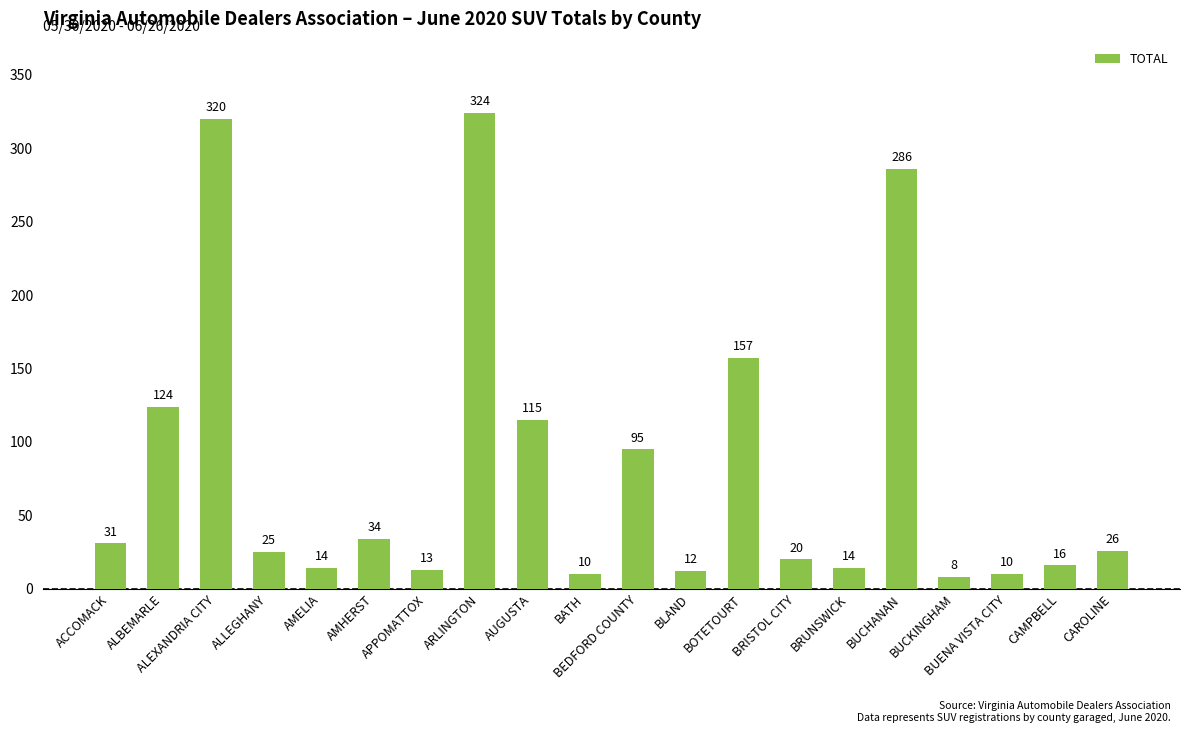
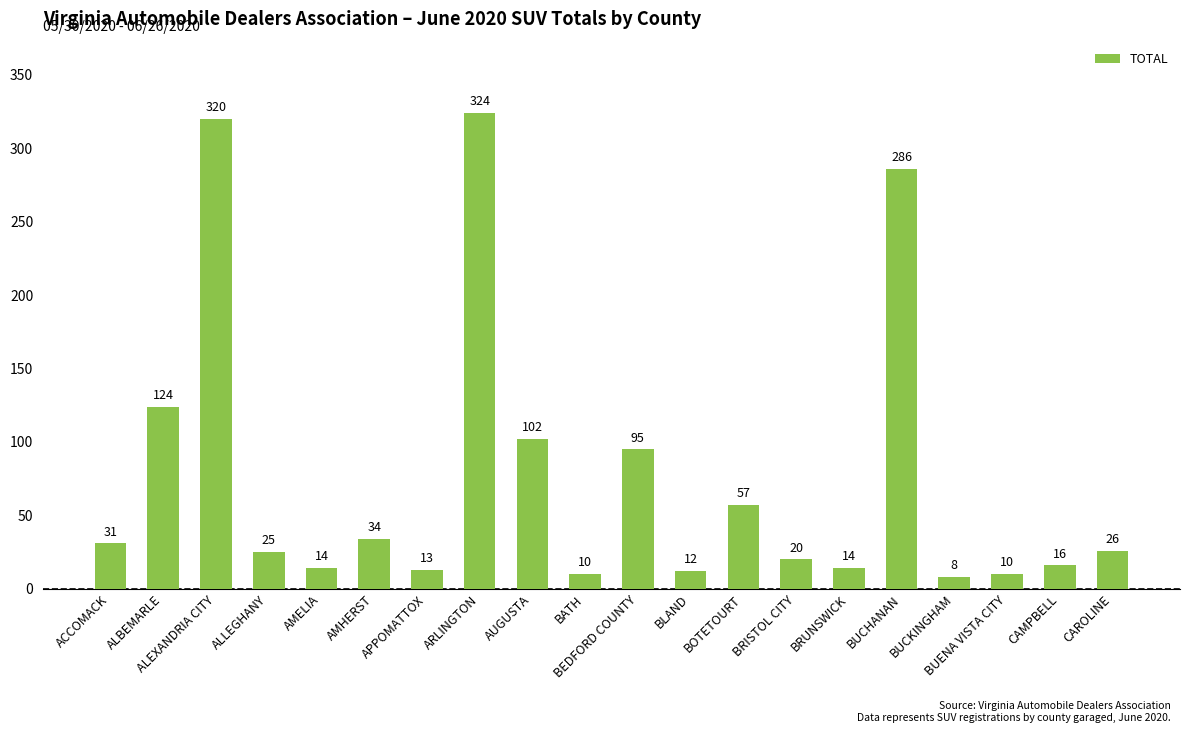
  {
    "ACCOMACK": 31,
    "ALBEMARLE": 124,
    "ALEXANDRIA CITY": 320,
    "ALLEGHANY": 25,
    "AMELIA": 14,
    "AMHERST": 34,
    "APPOMATTOX": 13,
    "ARLINGTON": 324,
-   "AUGUSTA": 115,
+   "AUGUSTA": 102,
    "BATH": 10,
    "BEDFORD COUNTY": 95,
    "BLAND": 12,
-   "BOTETOURT": 157,
+   "BOTETOURT": 57,
    "BRISTOL CITY": 20,
    "BRUNSWICK": 14,
    "BUCHANAN": 286,
    "BUCKINGHAM": 8,
    "BUENA VISTA CITY": 10,
    "CAMPBELL": 16,
    "CAROLINE": 26
  }
